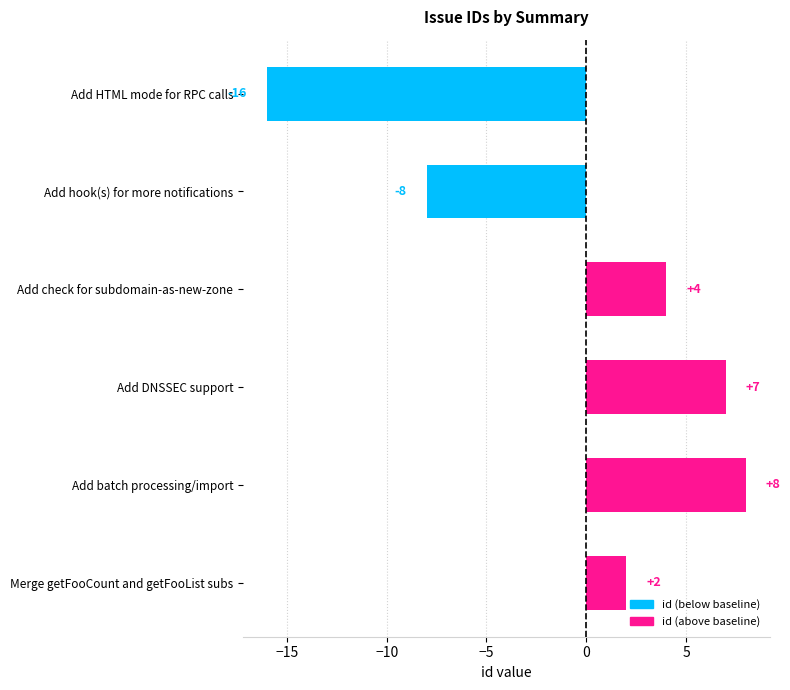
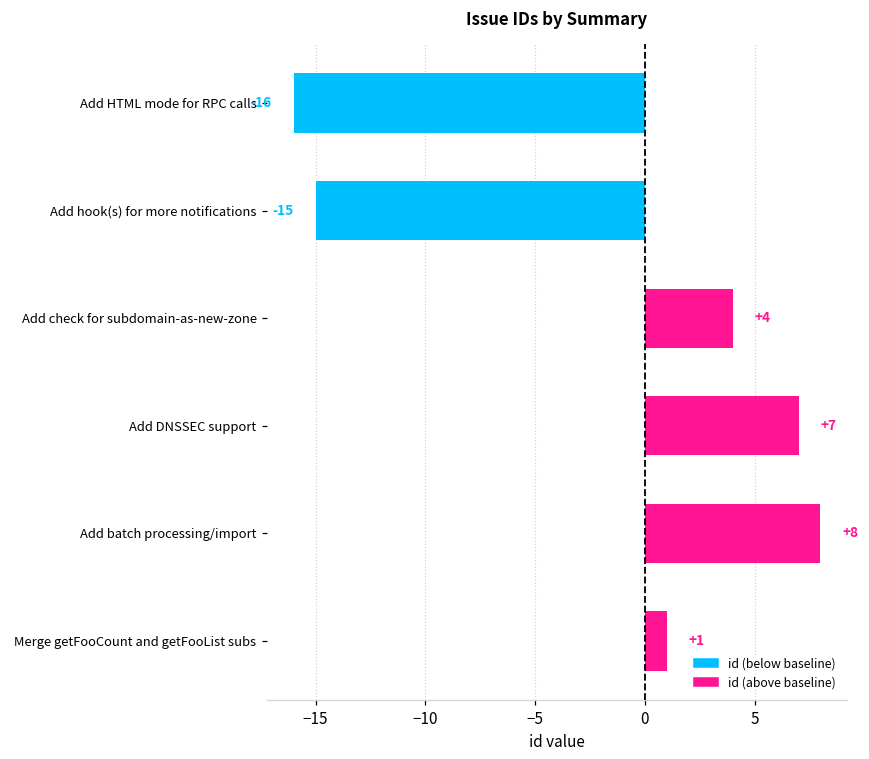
  {
    "Add HTML mode for RPC calls": "-16",
-   "Add hook(s) for more notifications": "-8",
+   "Add hook(s) for more notifications": "-15",
    "Add check for subdomain-as-new-zone": "+4",
    "Add DNSSEC support": "+7",
    "Add batch processing/import": "+8",
-   "Merge getFooCount and getFooList subs": "+2"
+   "Merge getFooCount and getFooList subs": "+1"
  }
